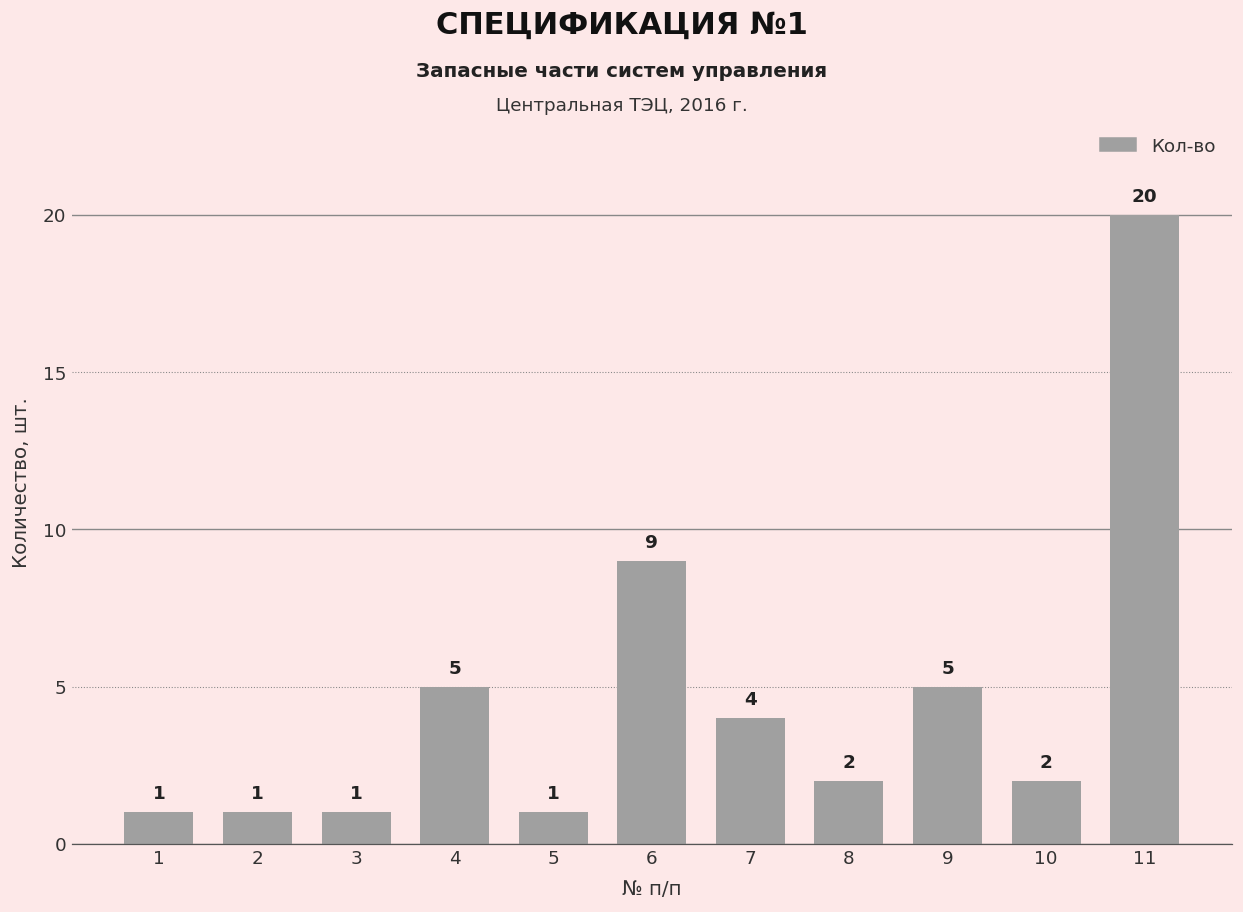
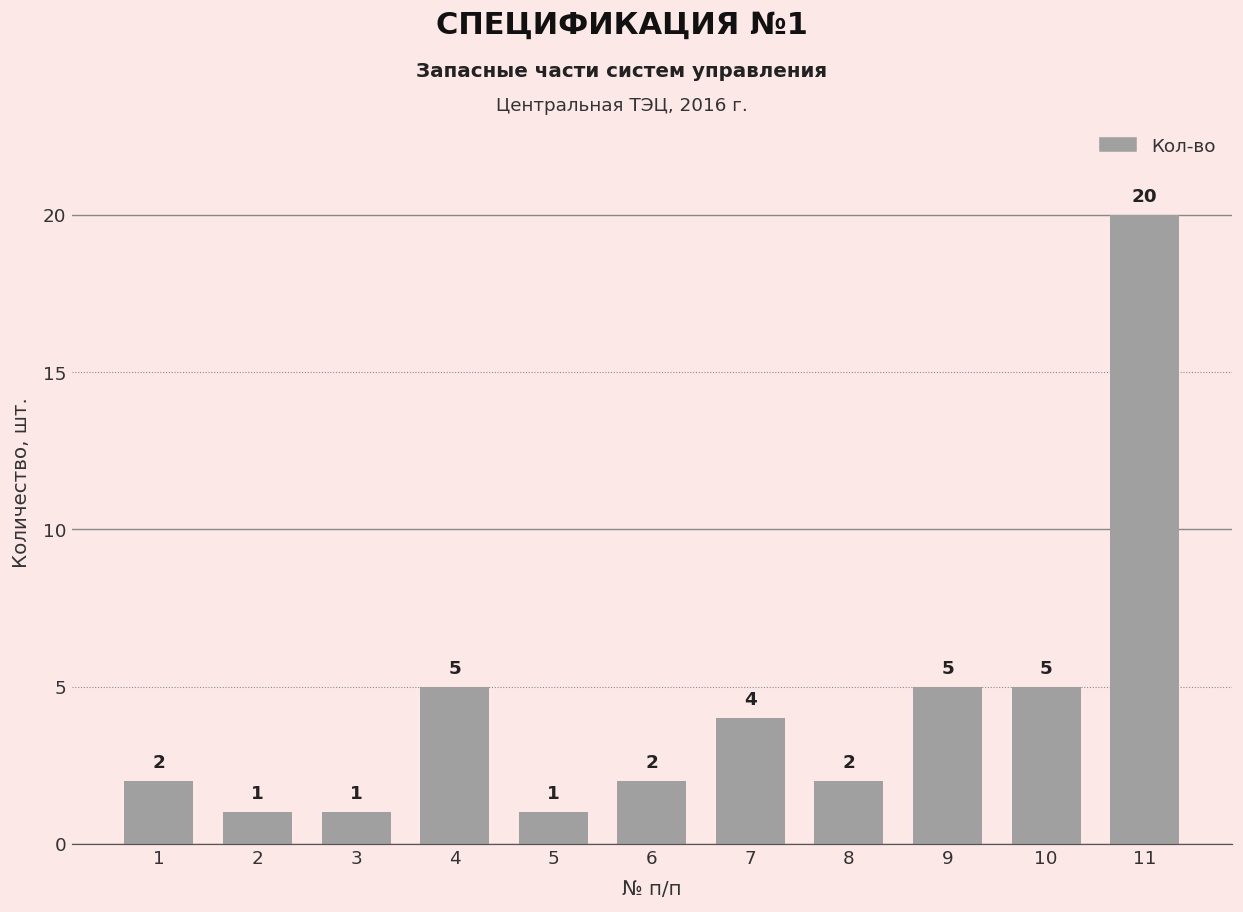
  {
-   "1": 1,
+   "1": 2,
    "2": 1,
    "3": 1,
    "4": 5,
    "5": 1,
-   "6": 9,
+   "6": 2,
    "7": 4,
    "8": 2,
    "9": 5,
-   "10": 2,
+   "10": 5,
    "11": 20
  }
